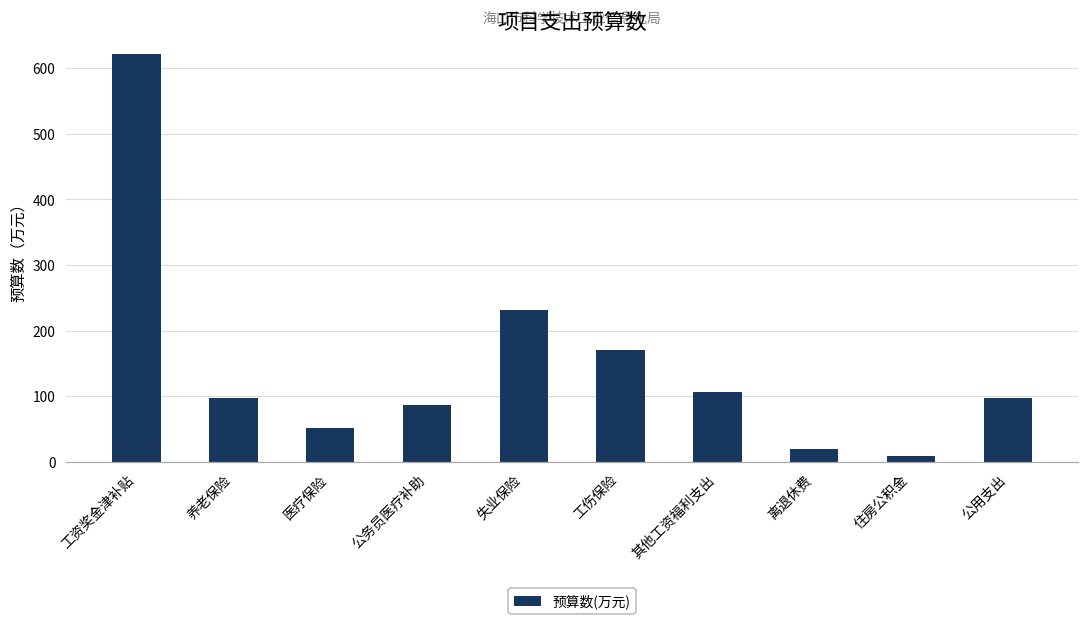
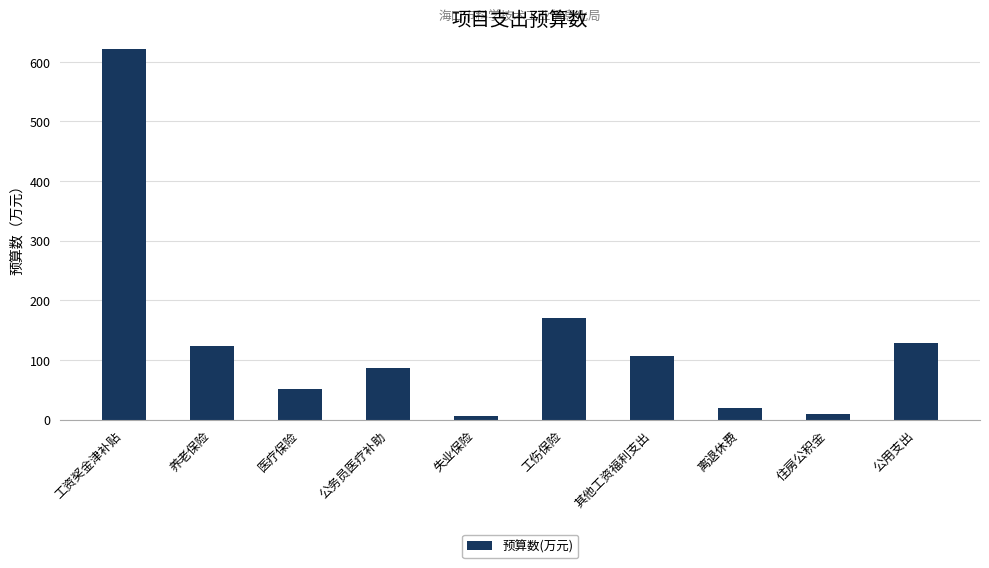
  {
    "工资奖金津补贴": 620,
-   "养老保险": 100,
+   "养老保险": 120,
    "医疗保险": 50,
    "公务员医疗补助": 90,
-   "失业保险": 230,
+   "失业保险": 10,
    "工伤保险": 170,
    "其他工资福利支出": 110,
    "离退休费": 20,
    "住房公积金": 10,
-   "公用支出": 100
+   "公用支出": 130
  }
